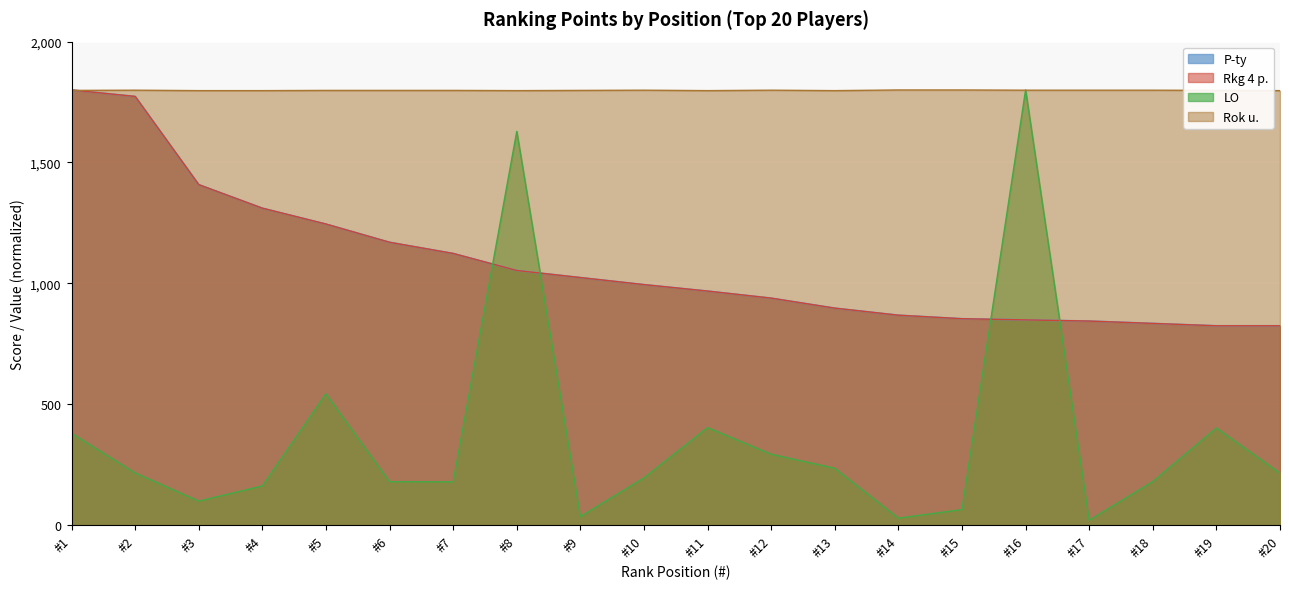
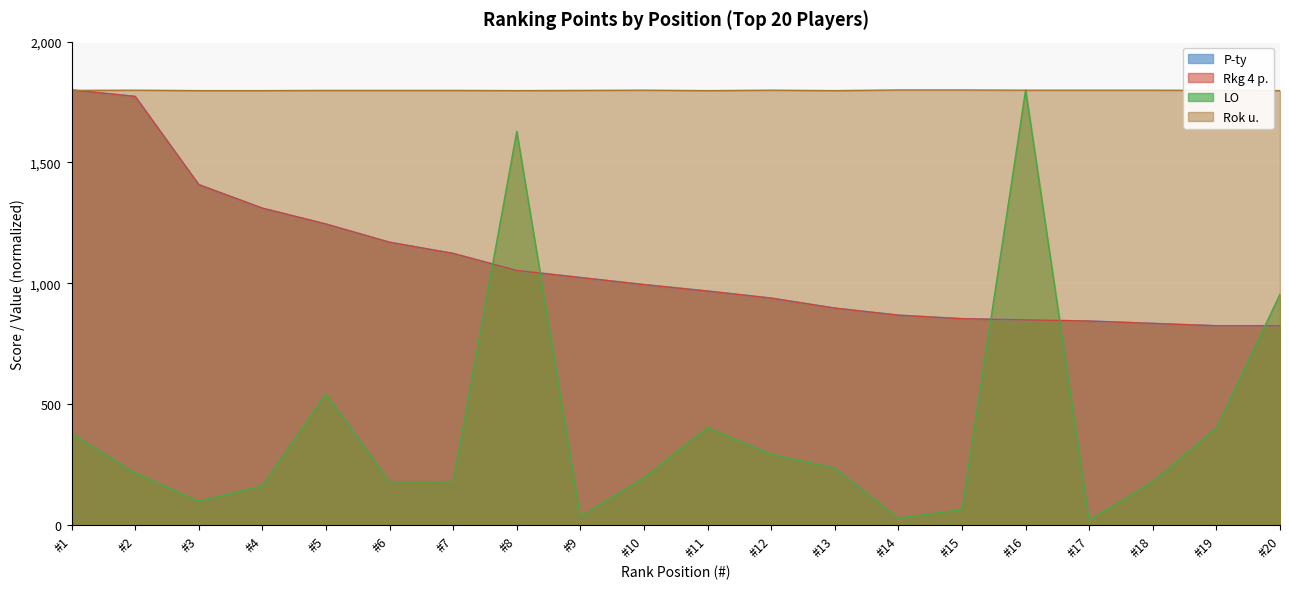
  {
    "LO": {
      "#1": "380",
      "#2": "220",
      "#3": "100",
      "#4": "160",
      "#5": "540",
      "#6": "180",
      "#7": "180",
      "#8": "1,630",
      "#9": "40",
      "#10": "200",
      "#11": "400",
      "#12": "290",
      "#13": "240",
      "#14": "30",
      "#15": "60",
      "#17": "20",
      "#18": "180",
      "#19": "400",
-     "#20": "210"
+     "#20": "950"
    }
  }
